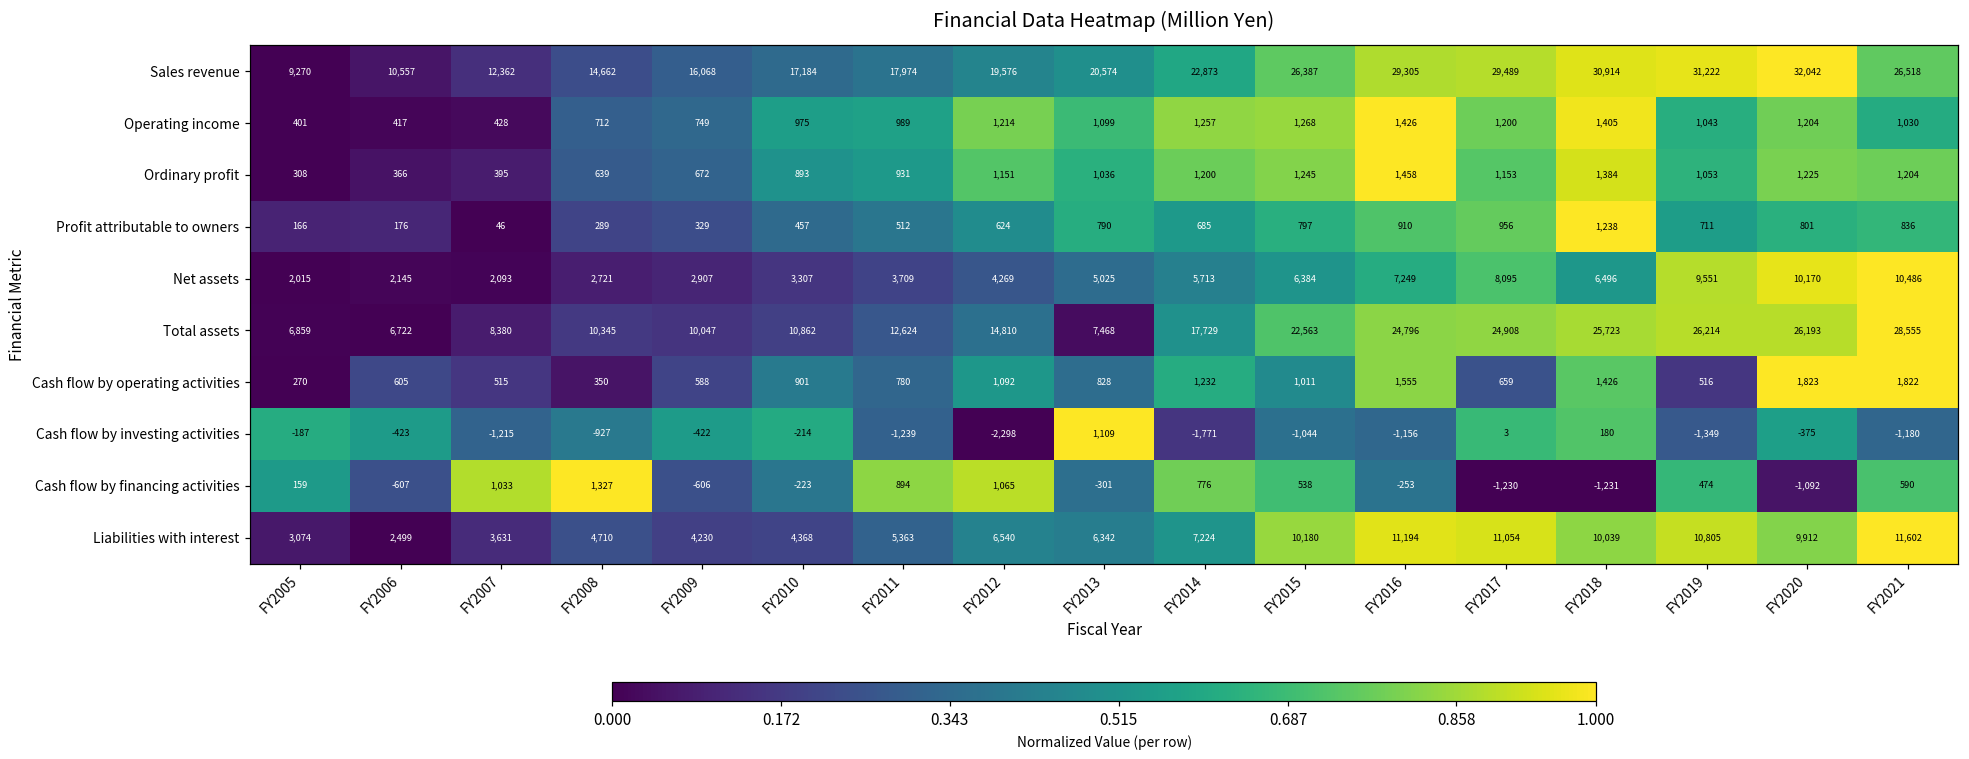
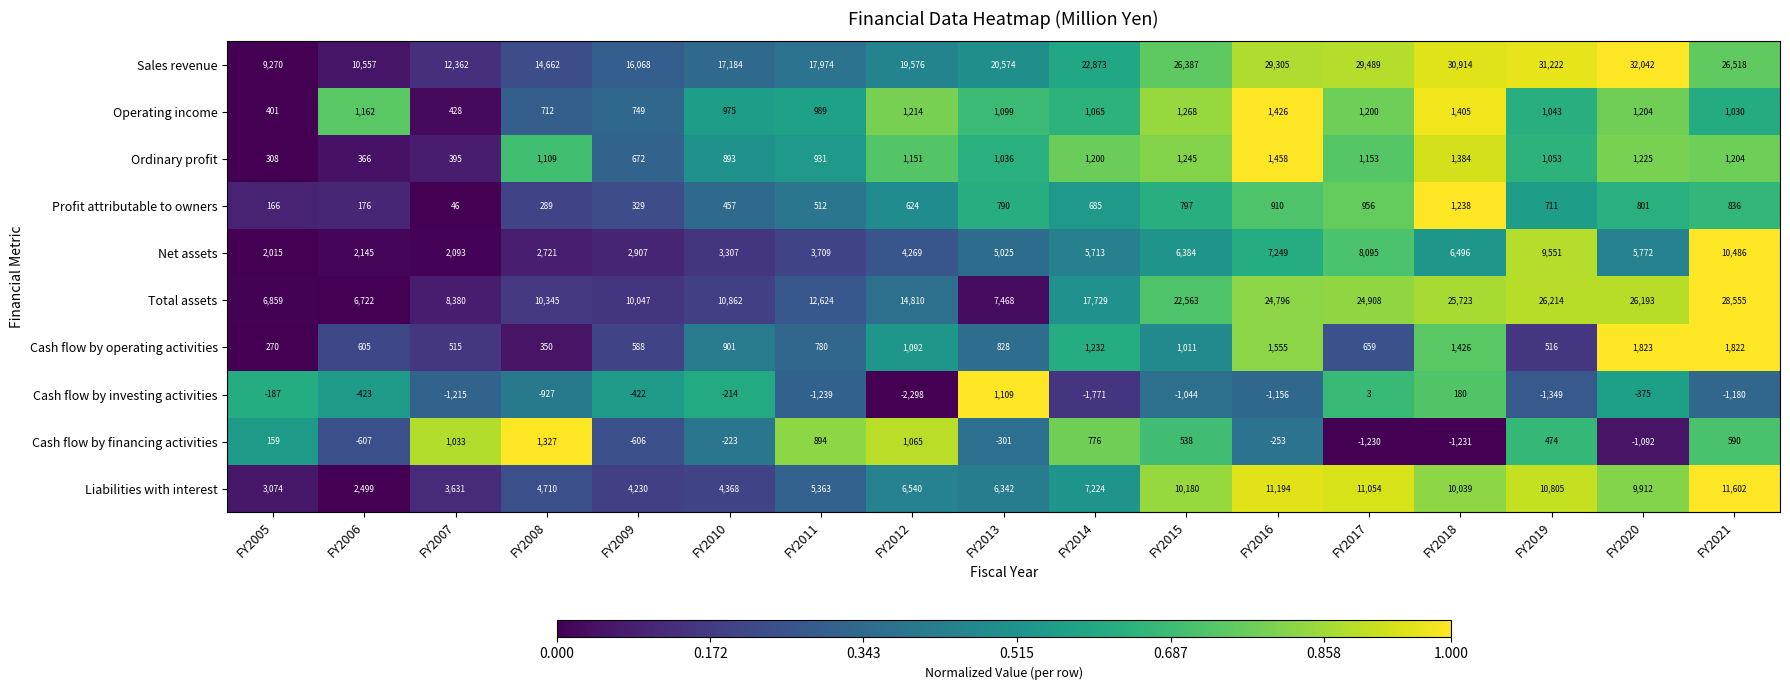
  {
    "Sales revenue": {
      "FY2005": "9,270",
      "FY2006": "10,557",
      "FY2007": "12,362",
      "FY2008": "14,662",
      "FY2009": "16,068",
      "FY2010": "17,184",
      "FY2011": "17,974",
      "FY2012": "19,576",
      "FY2013": "20,574",
      "FY2014": "22,873",
      "FY2015": "26,387",
      "FY2016": "29,305",
      "FY2017": "29,489",
      "FY2018": "30,914",
      "FY2019": "31,222",
      "FY2020": "32,042",
      "FY2021": "26,518"
    },
    "Operating income": {
      "FY2005": "401",
-     "FY2006": "417",
+     "FY2006": "1,162",
      "FY2007": "428",
      "FY2008": "712",
      "FY2009": "749",
      "FY2010": "975",
      "FY2011": "989",
      "FY2012": "1,214",
      "FY2013": "1,099",
-     "FY2014": "1,257",
+     "FY2014": "1,065",
      "FY2015": "1,268",
      "FY2016": "1,426",
      "FY2017": "1,200",
      "FY2018": "1,405",
      "FY2019": "1,043",
      "FY2020": "1,204",
      "FY2021": "1,030"
    },
    "Ordinary profit": {
      "FY2005": "308",
      "FY2006": "366",
      "FY2007": "395",
-     "FY2008": "639",
+     "FY2008": "1,109",
      "FY2009": "672",
      "FY2010": "893",
      "FY2011": "931",
      "FY2012": "1,151",
      "FY2013": "1,036",
      "FY2014": "1,200",
      "FY2015": "1,245",
      "FY2016": "1,458",
      "FY2017": "1,153",
      "FY2018": "1,384",
      "FY2019": "1,053",
      "FY2020": "1,225",
      "FY2021": "1,204"
    },
    "Profit attributable to owners": {
      "FY2005": "166",
      "FY2006": "176",
      "FY2007": "46",
      "FY2008": "289",
      "FY2009": "329",
      "FY2010": "457",
      "FY2011": "512",
      "FY2012": "624",
      "FY2013": "790",
      "FY2014": "685",
      "FY2015": "797",
      "FY2016": "910",
      "FY2017": "956",
      "FY2018": "1,238",
      "FY2019": "711",
      "FY2020": "801",
      "FY2021": "836"
    },
    "Net assets": {
      "FY2005": "2,015",
      "FY2006": "2,145",
      "FY2007": "2,093",
      "FY2008": "2,721",
      "FY2009": "2,907",
      "FY2010": "3,307",
      "FY2011": "3,709",
      "FY2012": "4,269",
      "FY2013": "5,025",
      "FY2014": "5,713",
      "FY2015": "6,384",
      "FY2016": "7,249",
      "FY2017": "8,095",
      "FY2018": "6,496",
      "FY2019": "9,551",
-     "FY2020": "10,170",
+     "FY2020": "5,772",
      "FY2021": "10,486"
    },
    "Total assets": {
      "FY2005": "6,859",
      "FY2006": "6,722",
      "FY2007": "8,380",
      "FY2008": "10,345",
      "FY2009": "10,047",
      "FY2010": "10,862",
      "FY2011": "12,624",
      "FY2012": "14,810",
      "FY2013": "7,468",
      "FY2014": "17,729",
      "FY2015": "22,563",
      "FY2016": "24,796",
      "FY2017": "24,908",
      "FY2018": "25,723",
      "FY2019": "26,214",
      "FY2020": "26,193",
      "FY2021": "28,555"
    },
    "Cash flow by operating activities": {
      "FY2005": "270",
      "FY2006": "605",
      "FY2007": "515",
      "FY2008": "350",
      "FY2009": "588",
      "FY2010": "901",
      "FY2011": "780",
      "FY2012": "1,092",
      "FY2013": "828",
      "FY2014": "1,232",
      "FY2015": "1,011",
      "FY2016": "1,555",
      "FY2017": "659",
      "FY2018": "1,426",
      "FY2019": "516",
      "FY2020": "1,823",
      "FY2021": "1,822"
    },
    "Cash flow by investing activities": {
      "FY2005": "-187",
      "FY2006": "-423",
      "FY2007": "-1,215",
      "FY2008": "-927",
      "FY2009": "-422",
      "FY2010": "-214",
      "FY2011": "-1,239",
      "FY2012": "-2,298",
      "FY2013": "1,109",
      "FY2014": "-1,771",
      "FY2015": "-1,044",
      "FY2016": "-1,156",
      "FY2017": "3",
      "FY2018": "180",
      "FY2019": "-1,349",
      "FY2020": "-375",
      "FY2021": "-1,180"
    },
    "Cash flow by financing activities": {
      "FY2005": "159",
      "FY2006": "-607",
      "FY2007": "1,033",
      "FY2008": "1,327",
      "FY2009": "-606",
      "FY2010": "-223",
      "FY2011": "894",
      "FY2012": "1,065",
      "FY2013": "-301",
      "FY2014": "776",
      "FY2015": "538",
      "FY2016": "-253",
      "FY2017": "-1,230",
      "FY2018": "-1,231",
      "FY2019": "474",
      "FY2020": "-1,092",
      "FY2021": "590"
    },
    "Liabilities with interest": {
      "FY2005": "3,074",
      "FY2006": "2,499",
      "FY2007": "3,631",
      "FY2008": "4,710",
      "FY2009": "4,230",
      "FY2010": "4,368",
      "FY2011": "5,363",
      "FY2012": "6,540",
      "FY2013": "6,342",
      "FY2014": "7,224",
      "FY2015": "10,180",
      "FY2016": "11,194",
      "FY2017": "11,054",
      "FY2018": "10,039",
      "FY2019": "10,805",
      "FY2020": "9,912",
      "FY2021": "11,602"
    }
  }
